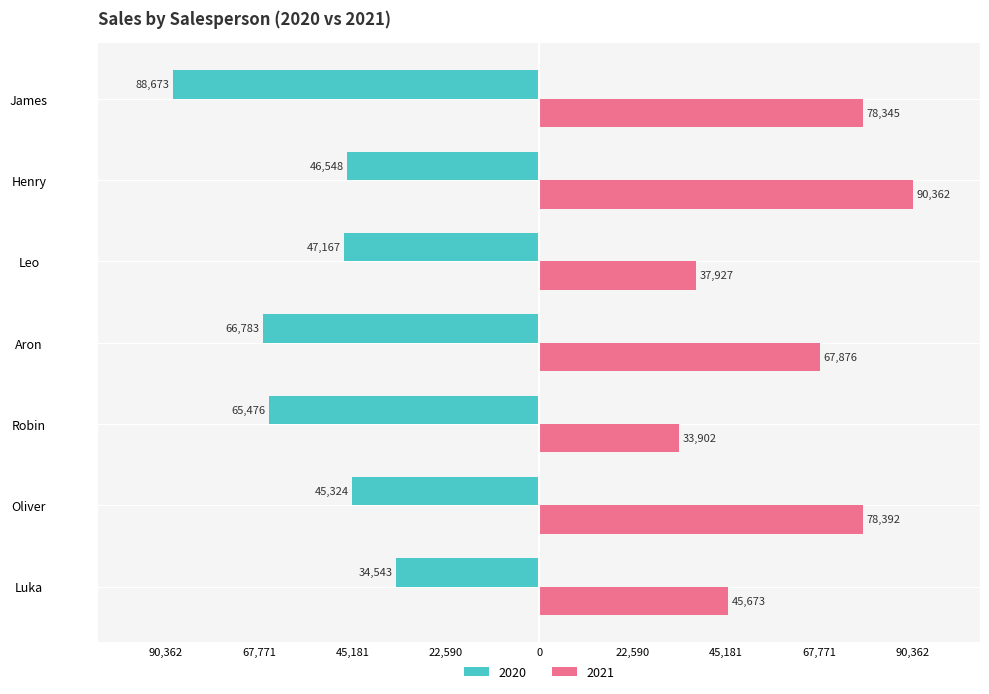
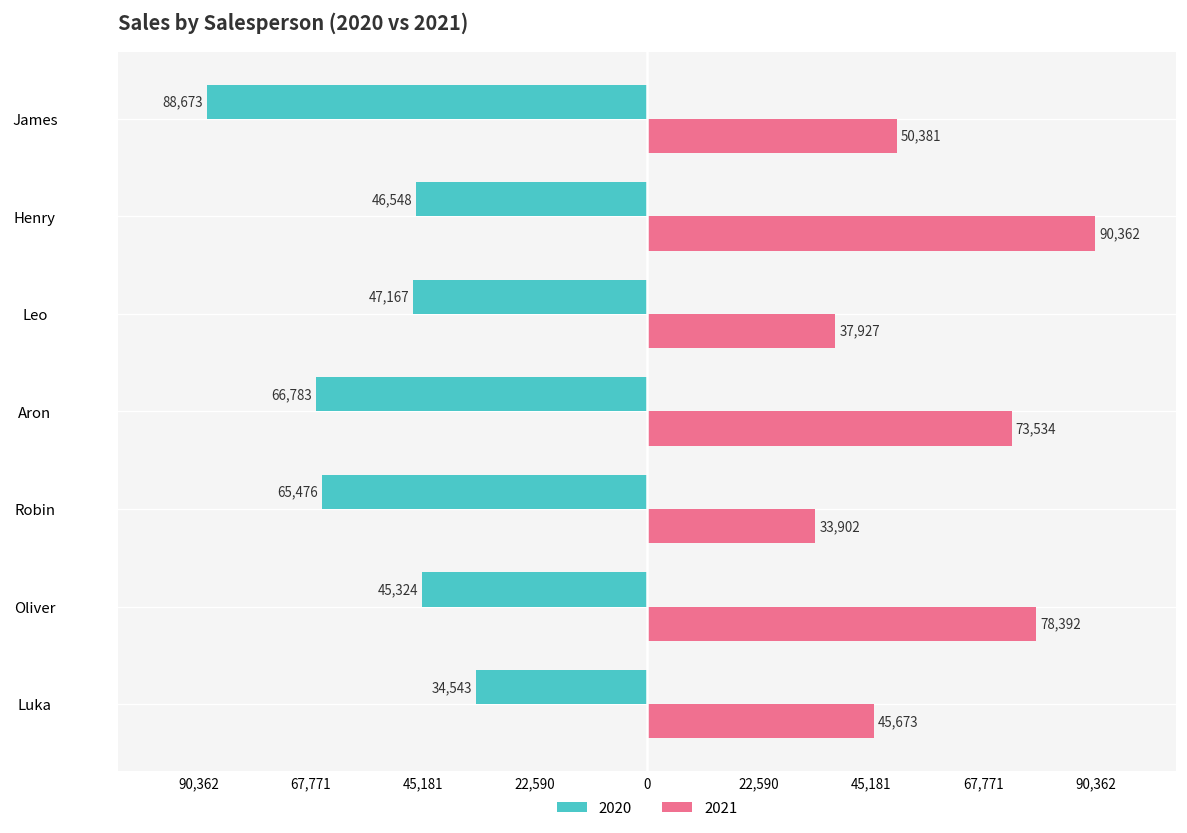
  {
    "2021": {
-     "James": "78,345",
+     "James": "50,381",
      "Henry": "90,362",
      "Leo": "37,927",
-     "Aron": "67,876",
+     "Aron": "73,534",
      "Robin": "33,902",
      "Oliver": "78,392",
      "Luka": "45,673"
    }
  }
